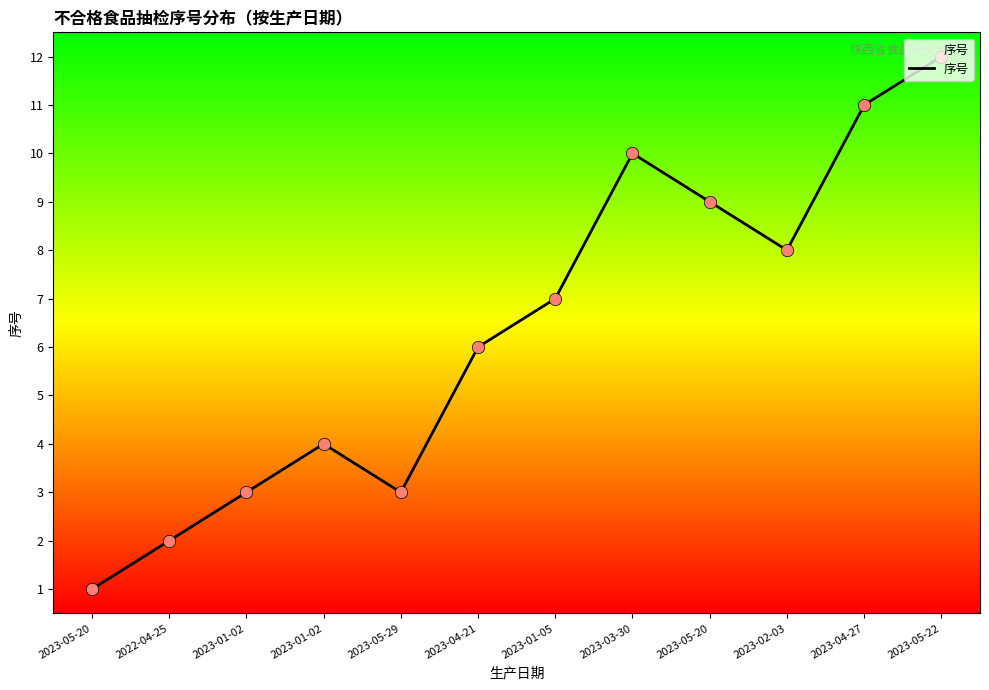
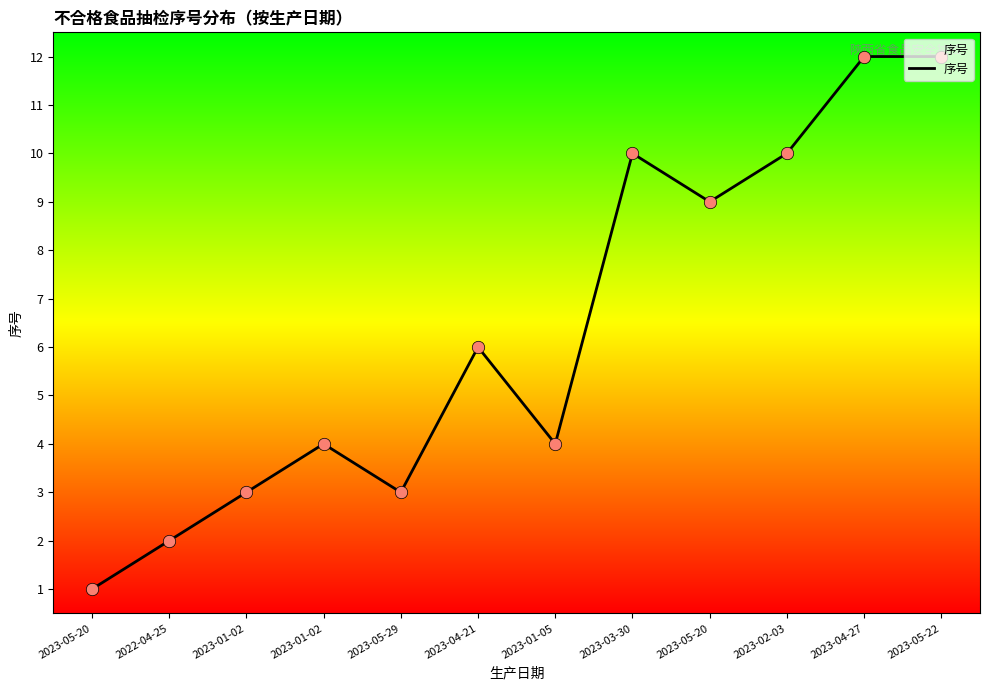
  {
    "2022-04-25": 2,
    "2023-05-29": 3,
    "2023-04-21": 6,
-   "2023-01-05": 7,
+   "2023-01-05": 4,
    "2023-03-30": 10,
-   "2023-02-03": 8,
-   "2023-04-27": 11
+   "2023-02-03": 10,
+   "2023-04-27": 12
  }
